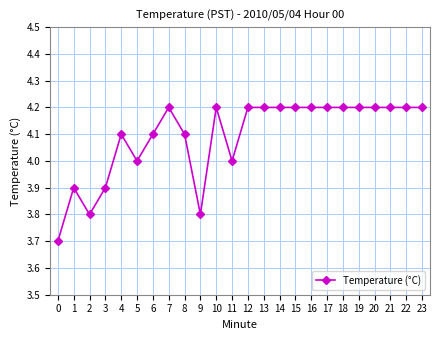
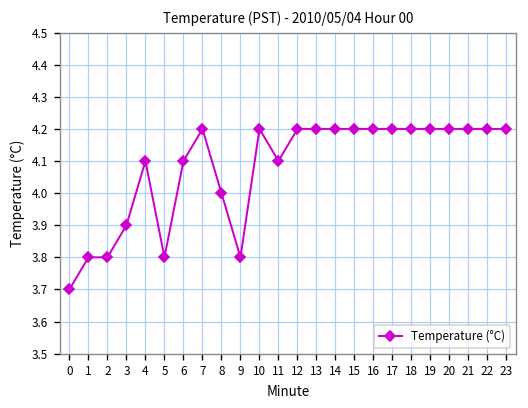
  {
    "0": 3.7,
-   "1": 3.9,
+   "1": 3.8,
    "2": 3.8,
    "3": 3.9,
    "4": 4.1,
-   "5": 4.0,
+   "5": 3.8,
    "6": 4.1,
    "7": 4.2,
-   "8": 4.1,
+   "8": 4.0,
    "9": 3.8,
    "10": 4.2,
-   "11": 4.0,
+   "11": 4.1,
    "12": 4.2,
    "13": 4.2,
    "14": 4.2,
    "15": 4.2,
    "16": 4.2,
    "17": 4.2,
    "18": 4.2,
    "19": 4.2,
    "20": 4.2,
    "21": 4.2,
    "22": 4.2,
    "23": 4.2
  }
